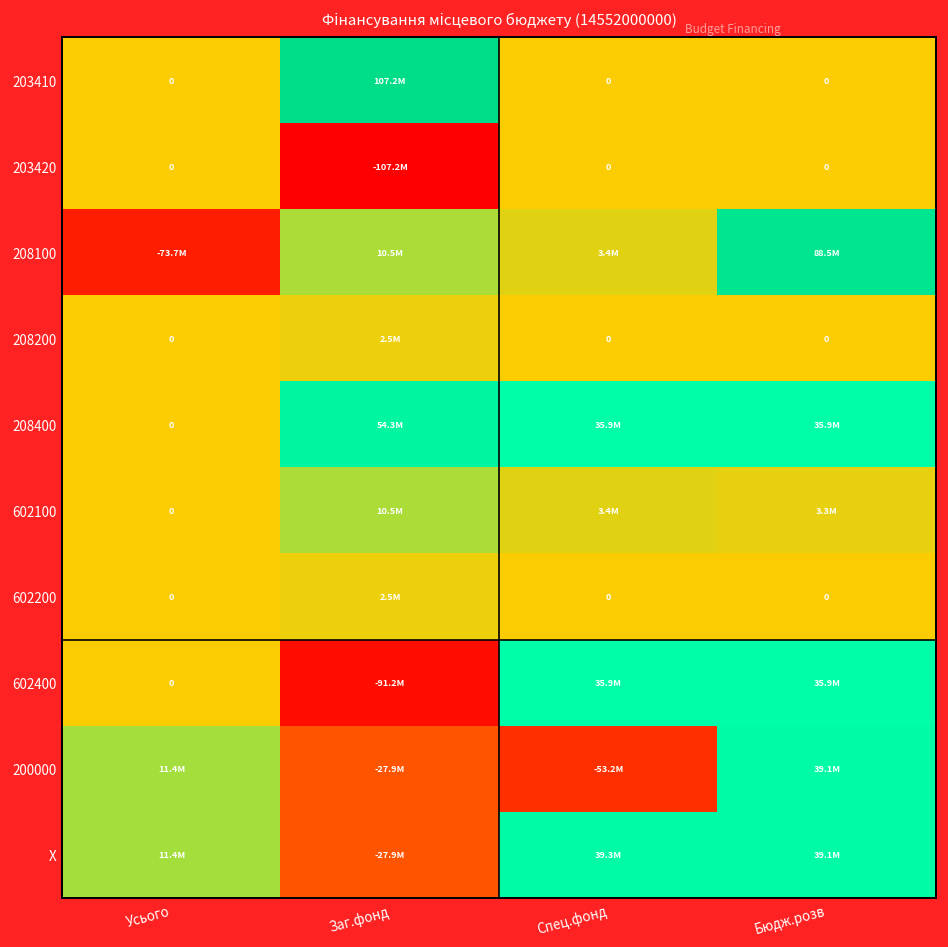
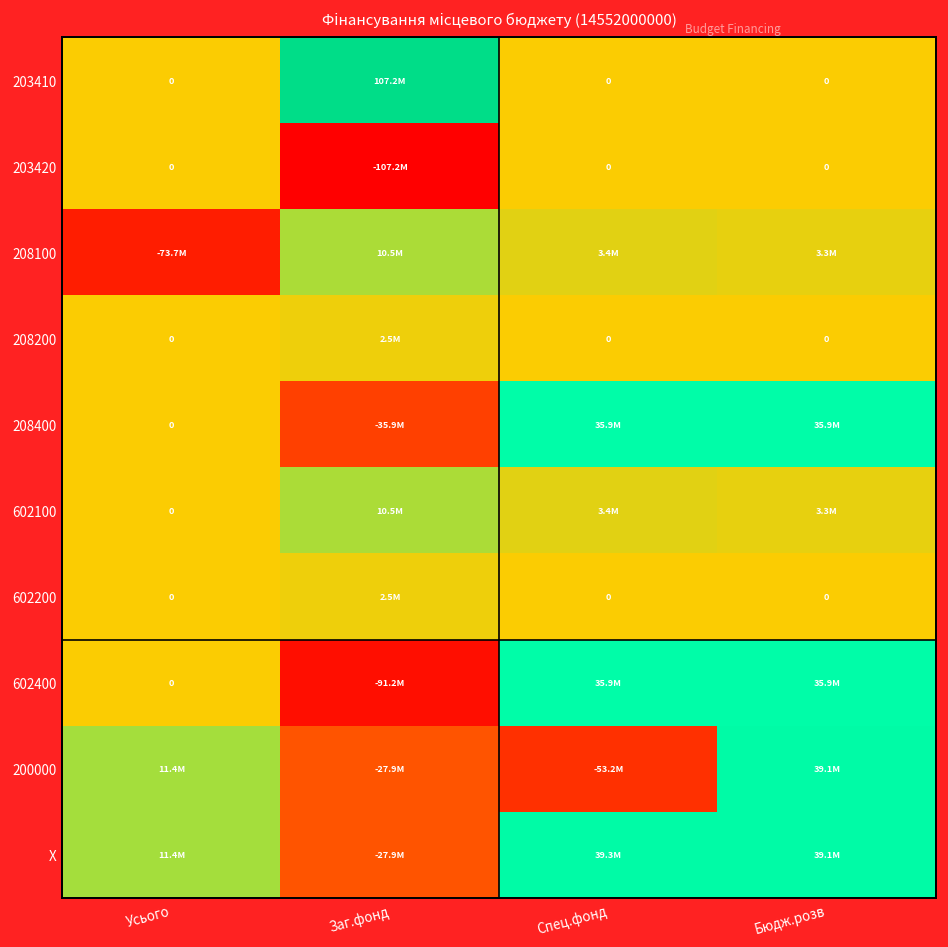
  {
    "203410": {
      "Усього": "0",
      "Заг.фонд": "107.2M",
      "Спец.фонд": "0",
      "Бюдж.розв": "0"
    },
    "203420": {
      "Усього": "0",
      "Заг.фонд": "-107.2M",
      "Спец.фонд": "0",
      "Бюдж.розв": "0"
    },
    "208100": {
      "Усього": "-73.7M",
      "Заг.фонд": "10.5M",
      "Спец.фонд": "3.4M",
-     "Бюдж.розв": "88.5M"
+     "Бюдж.розв": "3.3M"
    },
    "208200": {
      "Усього": "0",
      "Заг.фонд": "2.5M",
      "Спец.фонд": "0",
      "Бюдж.розв": "0"
    },
    "208400": {
      "Усього": "0",
-     "Заг.фонд": "54.3M",
+     "Заг.фонд": "-35.9M",
      "Спец.фонд": "35.9M",
      "Бюдж.розв": "35.9M"
    },
    "602100": {
      "Усього": "0",
      "Заг.фонд": "10.5M",
      "Спец.фонд": "3.4M",
      "Бюдж.розв": "3.3M"
    },
    "602200": {
      "Усього": "0",
      "Заг.фонд": "2.5M",
      "Спец.фонд": "0",
      "Бюдж.розв": "0"
    },
    "602400": {
      "Усього": "0",
      "Заг.фонд": "-91.2M",
      "Спец.фонд": "35.9M",
      "Бюдж.розв": "35.9M"
    },
    "200000": {
      "Усього": "11.4M",
      "Заг.фонд": "-27.9M",
      "Спец.фонд": "-53.2M",
      "Бюдж.розв": "39.1M"
    },
    "X": {
      "Усього": "11.4M",
      "Заг.фонд": "-27.9M",
      "Спец.фонд": "39.3M",
      "Бюдж.розв": "39.1M"
    }
  }
